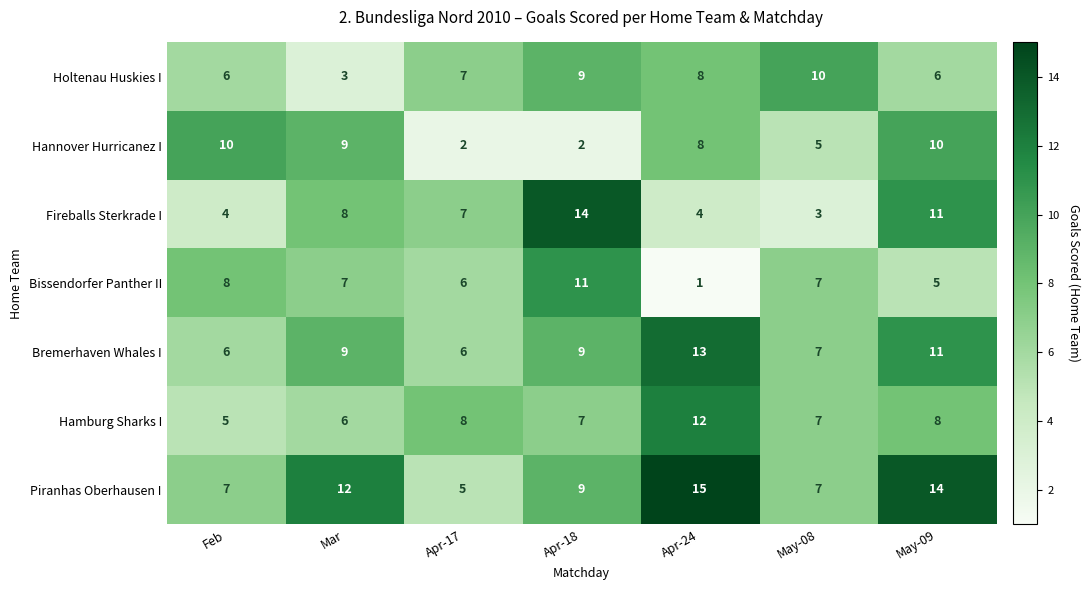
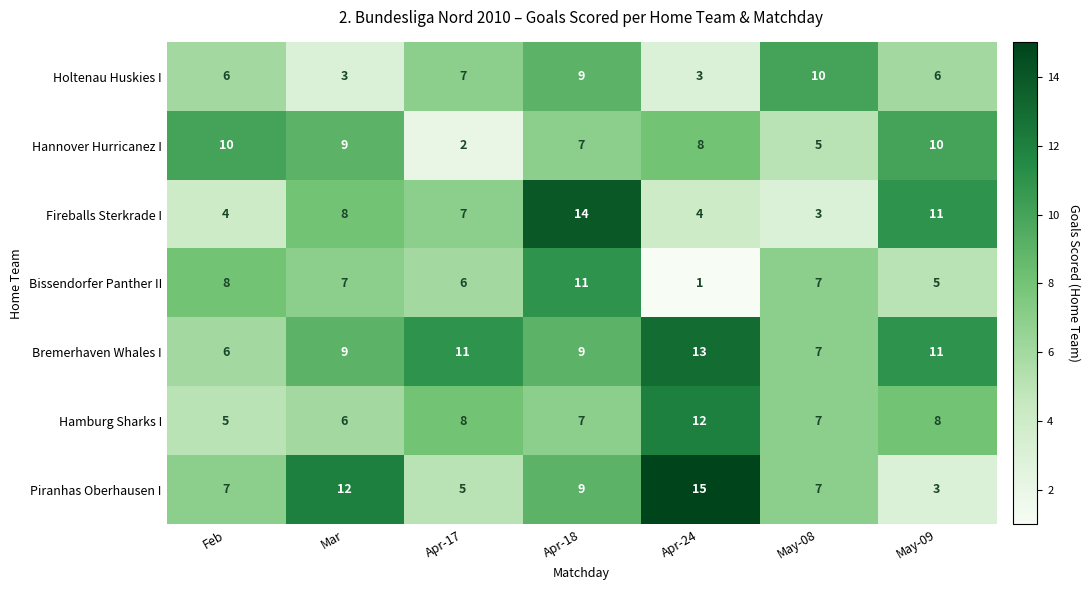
  {
    "Holtenau Huskies I": {
      "Feb": 6,
      "Mar": 3,
      "Apr-17": 7,
      "Apr-18": 9,
-     "Apr-24": 8,
+     "Apr-24": 3,
      "May-08": 10,
      "May-09": 6
    },
    "Hannover Hurricanez I": {
      "Feb": 10,
      "Mar": 9,
      "Apr-17": 2,
-     "Apr-18": 2,
+     "Apr-18": 7,
      "Apr-24": 8,
      "May-08": 5,
      "May-09": 10
    },
    "Fireballs Sterkrade I": {
      "Feb": 4,
      "Mar": 8,
      "Apr-17": 7,
      "Apr-18": 14,
      "Apr-24": 4,
      "May-08": 3,
      "May-09": 11
    },
    "Bissendorfer Panther II": {
      "Feb": 8,
      "Mar": 7,
      "Apr-17": 6,
      "Apr-18": 11,
      "Apr-24": 1,
      "May-08": 7,
      "May-09": 5
    },
    "Bremerhaven Whales I": {
      "Feb": 6,
      "Mar": 9,
-     "Apr-17": 6,
+     "Apr-17": 11,
      "Apr-18": 9,
      "Apr-24": 13,
      "May-08": 7,
      "May-09": 11
    },
    "Hamburg Sharks I": {
      "Feb": 5,
      "Mar": 6,
      "Apr-17": 8,
      "Apr-18": 7,
      "Apr-24": 12,
      "May-08": 7,
      "May-09": 8
    },
    "Piranhas Oberhausen I": {
      "Feb": 7,
      "Mar": 12,
      "Apr-17": 5,
      "Apr-18": 9,
      "Apr-24": 15,
      "May-08": 7,
-     "May-09": 14
+     "May-09": 3
    }
  }
